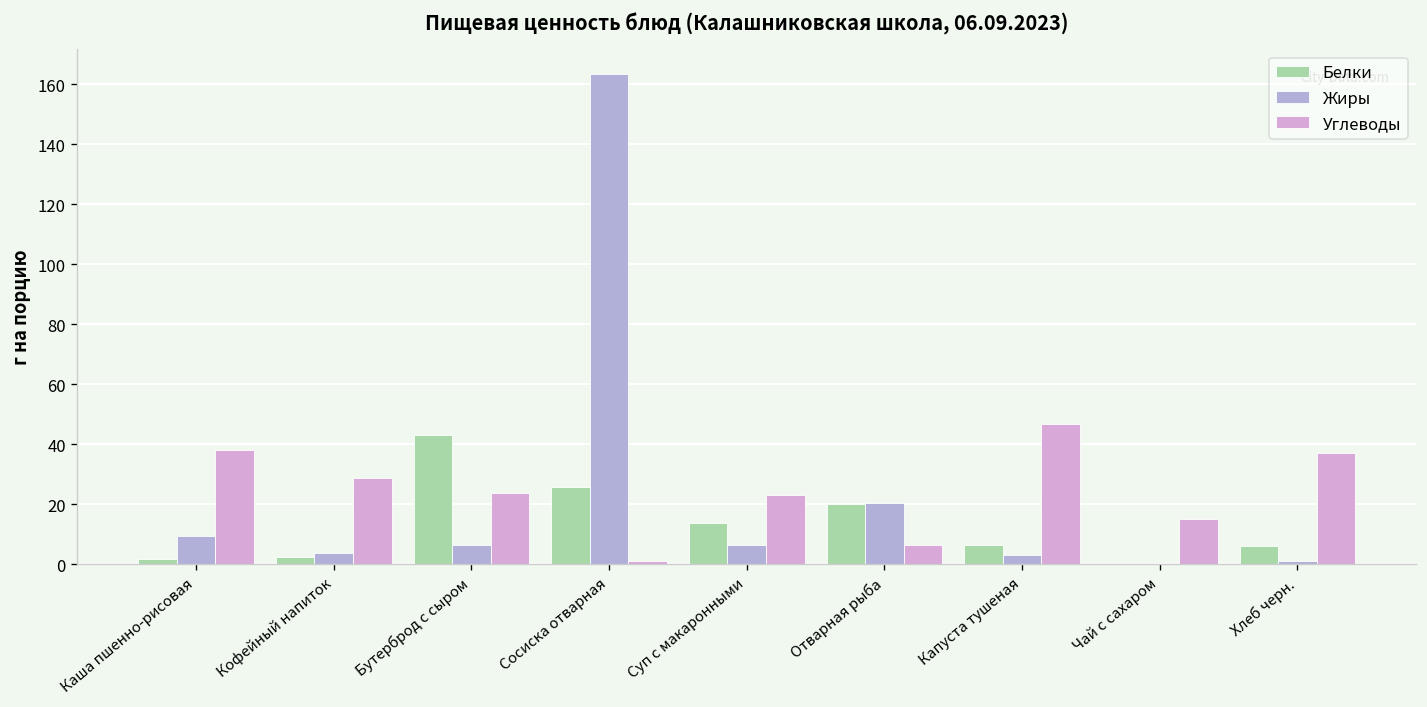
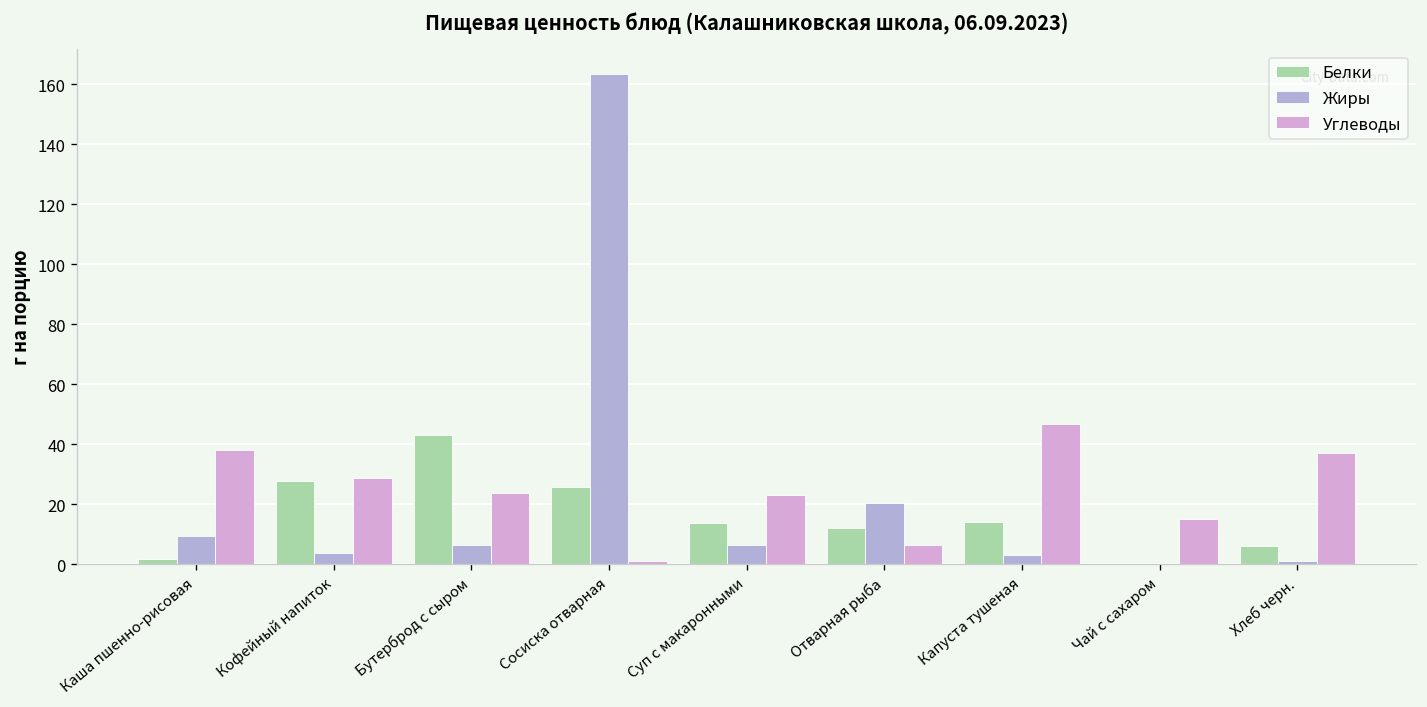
  {
    "Белки": {
      "Каша пшенно-рисовая": 2,
-     "Кофейный напиток": 3,
+     "Кофейный напиток": 28,
      "Бутерброд с сыром": 43,
      "Сосиска отварная": 26,
      "Суп с макаронными": 14,
-     "Отварная рыба": 20,
-     "Капуста тушеная": 6,
+     "Отварная рыба": 12,
+     "Капуста тушеная": 14,
      "Хлеб черн.": 6
    }
  }
